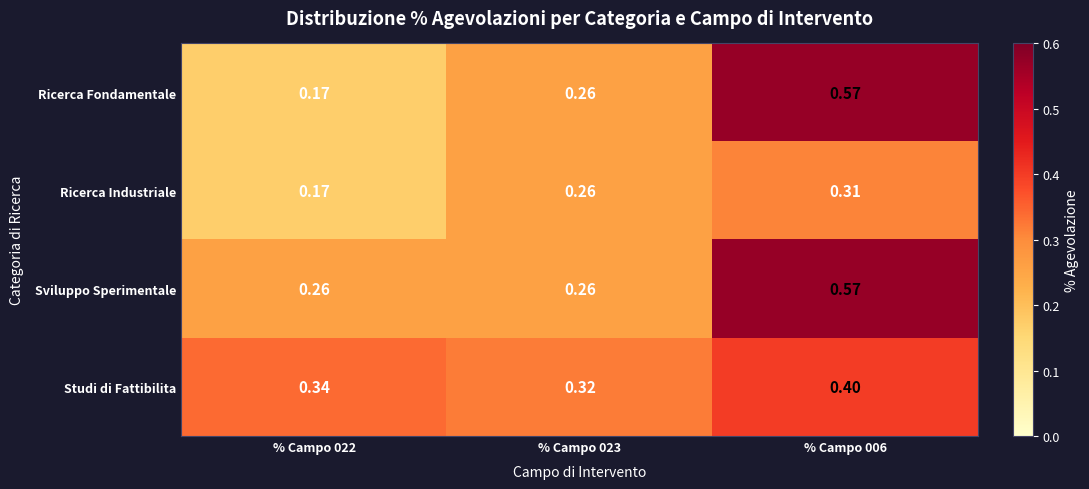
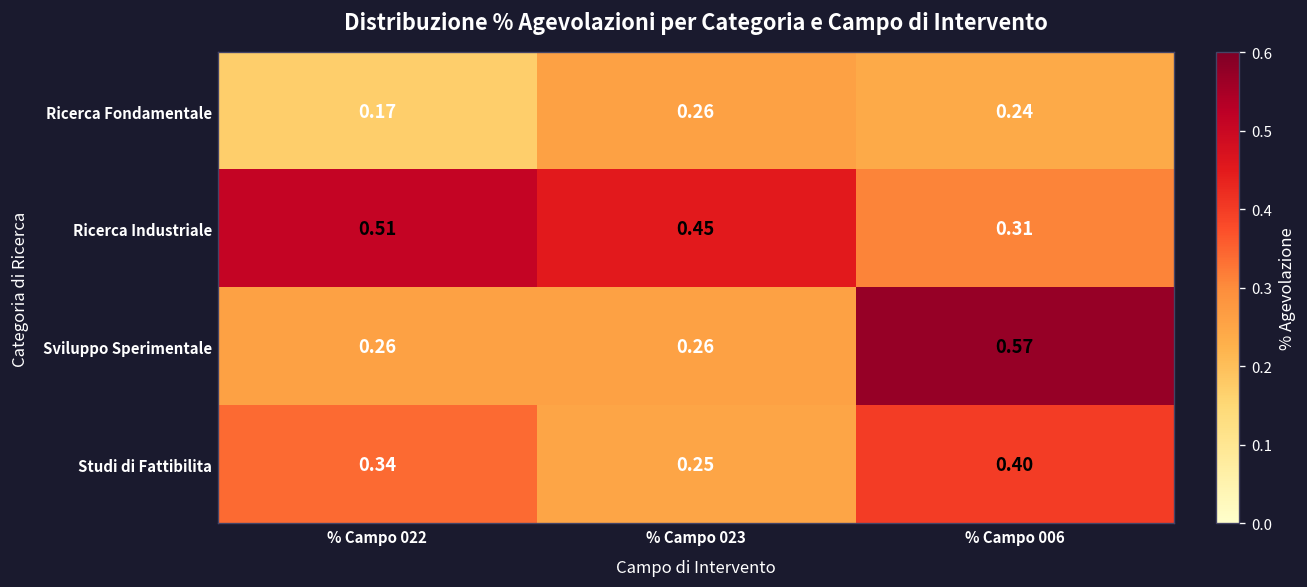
  {
    "Ricerca Fondamentale": {
      "% Campo 022": 0.17,
      "% Campo 023": 0.26,
-     "% Campo 006": 0.57
+     "% Campo 006": 0.24
    },
    "Ricerca Industriale": {
-     "% Campo 022": 0.17,
-     "% Campo 023": 0.26,
+     "% Campo 022": 0.51,
+     "% Campo 023": 0.45,
      "% Campo 006": 0.31
    },
    "Sviluppo Sperimentale": {
      "% Campo 022": 0.26,
      "% Campo 023": 0.26,
      "% Campo 006": 0.57
    },
    "Studi di Fattibilita": {
      "% Campo 022": 0.34,
-     "% Campo 023": 0.32,
+     "% Campo 023": 0.25,
      "% Campo 006": 0.40
    }
  }
